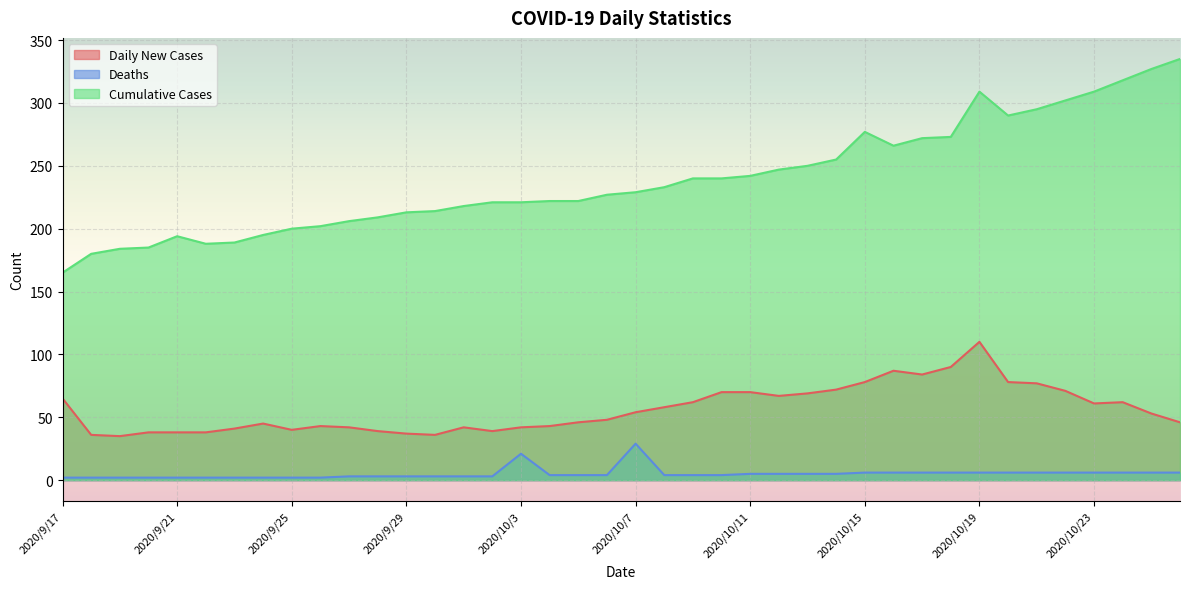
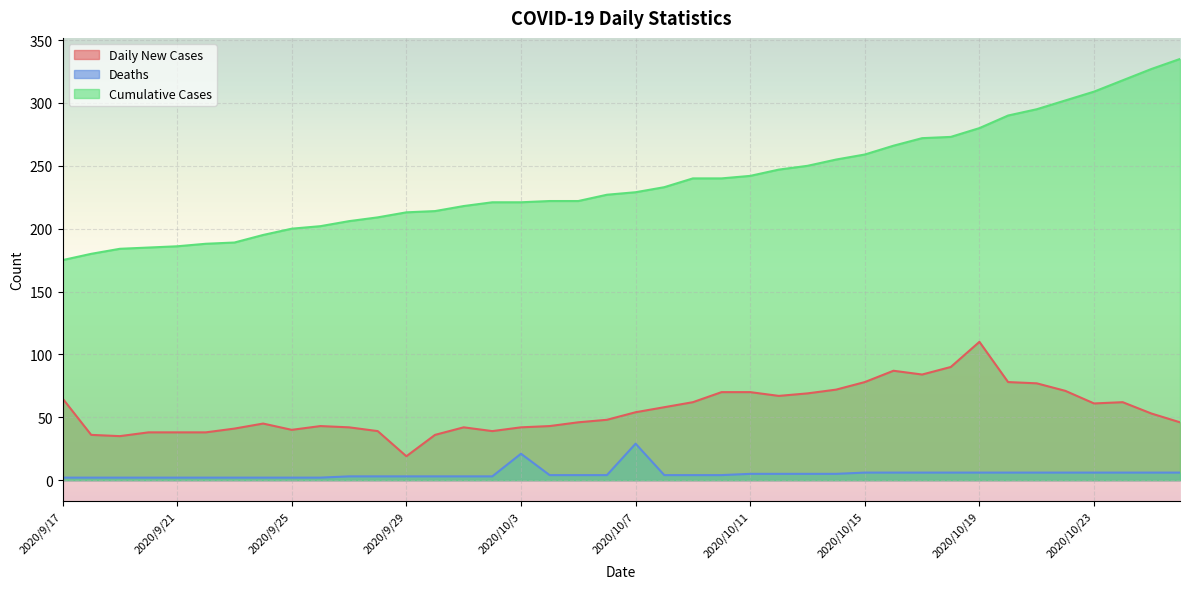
  {
    "Daily New Cases": {
      "2020/9/17": 65,
      "2020/9/21": 38,
      "2020/9/25": 40,
-     "2020/9/29": 37,
+     "2020/9/29": 19,
      "2020/10/3": 42,
      "2020/10/7": 54,
      "2020/10/11": 70,
      "2020/10/15": 78,
      "2020/10/19": 110,
      "2020/10/23": 61
    },
    "Deaths": {
      "2020/9/17": 2,
      "2020/9/21": 2,
      "2020/9/25": 2,
      "2020/9/29": 3,
      "2020/10/3": 21,
      "2020/10/7": 29,
      "2020/10/11": 5,
      "2020/10/15": 6,
      "2020/10/19": 6,
      "2020/10/23": 6
    },
    "Cumulative Cases": {
-     "2020/9/17": 165,
-     "2020/9/21": 194,
+     "2020/9/17": 175,
+     "2020/9/21": 186,
      "2020/9/25": 200,
      "2020/9/29": 213,
      "2020/10/3": 221,
      "2020/10/7": 229,
      "2020/10/11": 242,
-     "2020/10/15": 277,
-     "2020/10/19": 309,
+     "2020/10/15": 259,
+     "2020/10/19": 280,
      "2020/10/23": 309
    }
  }
